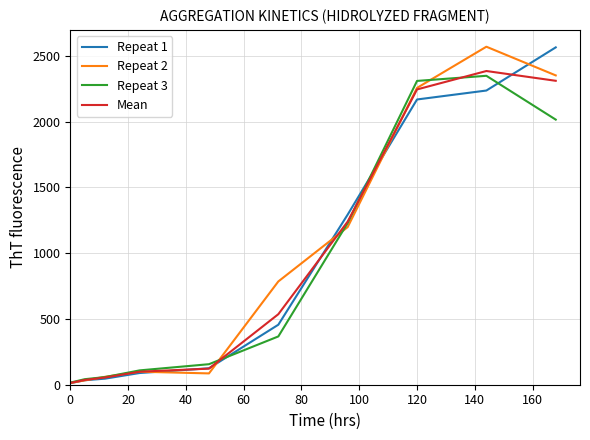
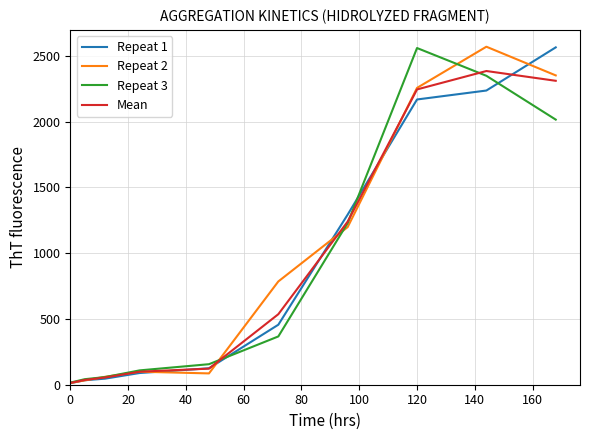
  {
    "Repeat 1": {
      "120": 2170
    },
    "Repeat 3": {
-     "120": 2310
+     "120": 2560
    }
  }
